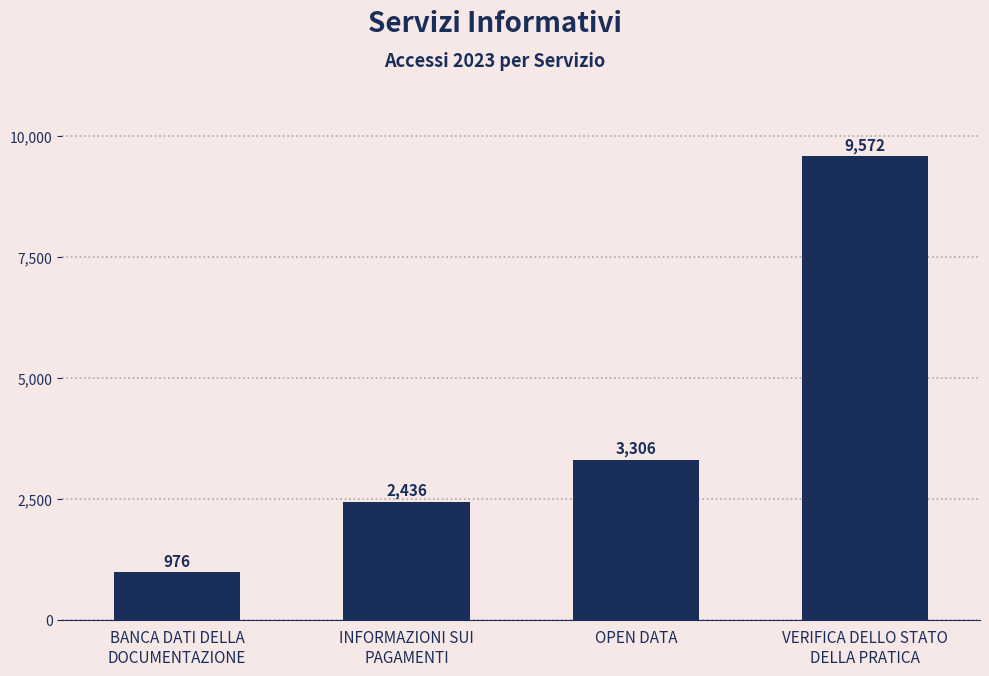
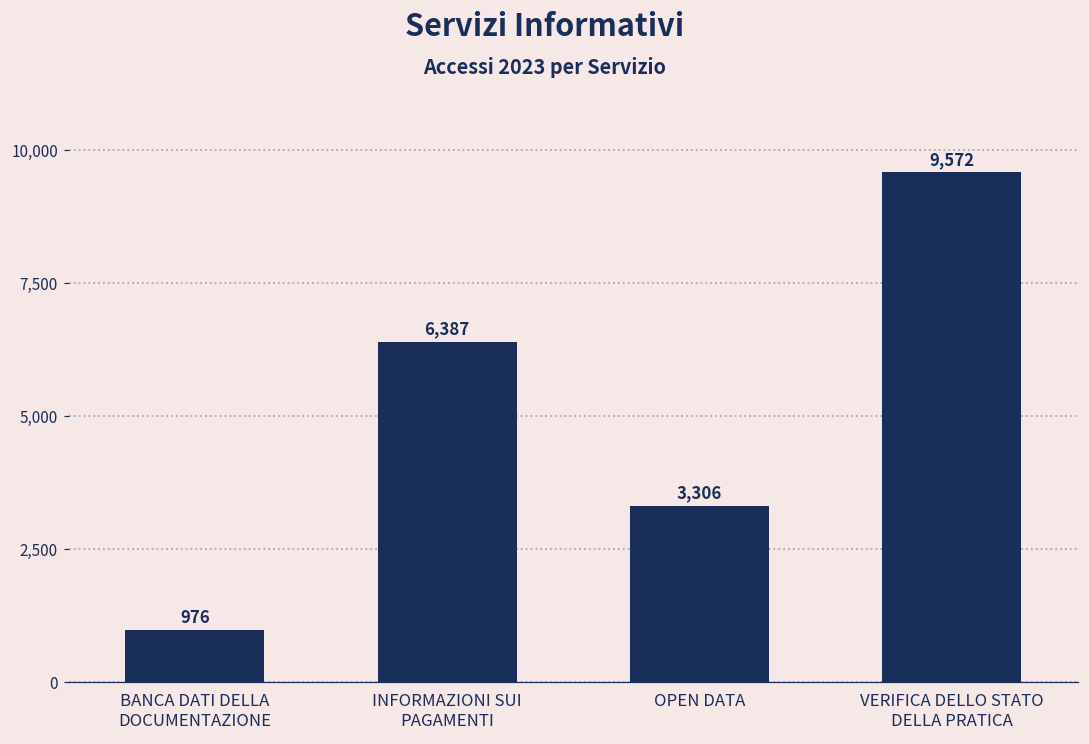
  {
    "BANCA DATI DELLA DOCUMENTAZIONE": "976",
-   "INFORMAZIONI SUI PAGAMENTI": "2,436",
+   "INFORMAZIONI SUI PAGAMENTI": "6,387",
    "OPEN DATA": "3,306",
    "VERIFICA DELLO STATO DELLA PRATICA": "9,572"
  }
